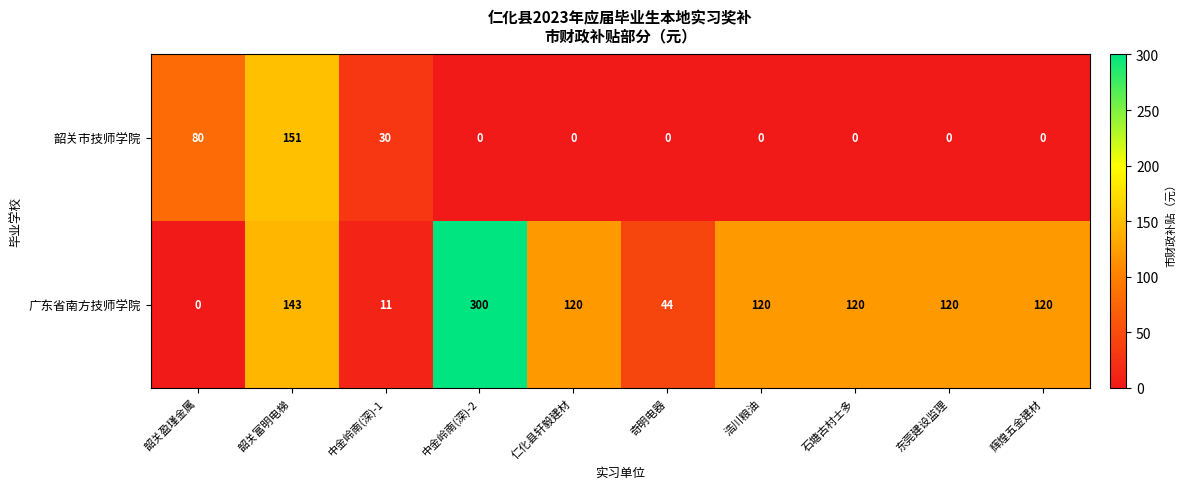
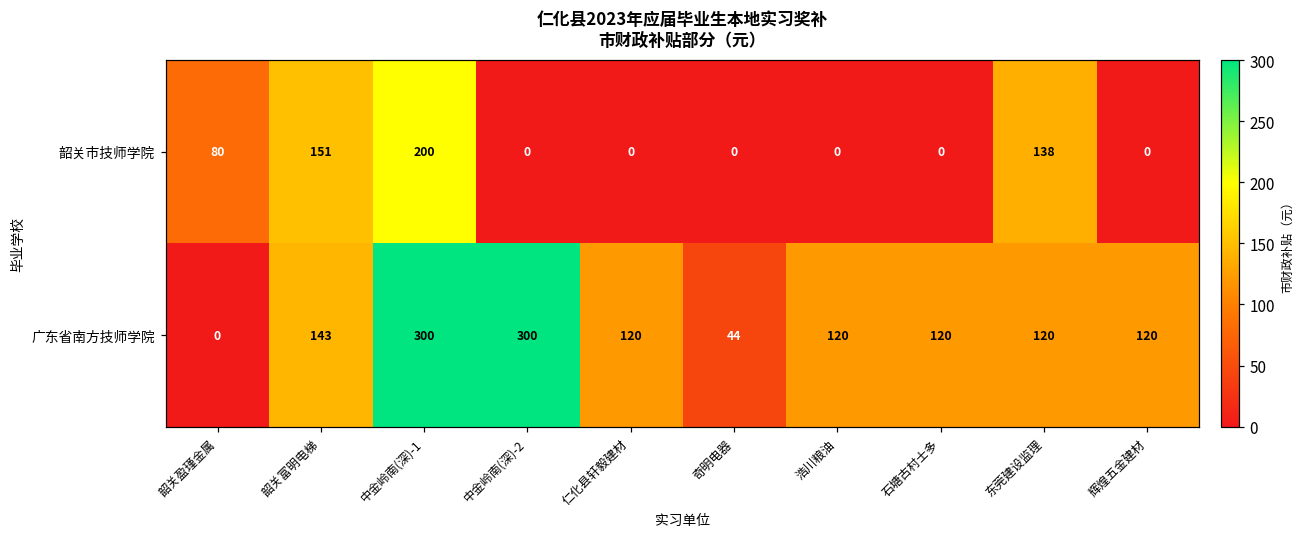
  {
    "韶关市技师学院": {
      "韶关盈瑾金属": 80,
      "韶关富明电梯": 151,
-     "中金岭南(深)-1": 30,
+     "中金岭南(深)-1": 200,
      "中金岭南(深)-2": 0,
      "仁化县轩毅建材": 0,
      "奇明电器": 0,
      "浩川粮油": 0,
      "石塘古村士多": 0,
-     "东莞建设监理": 0,
+     "东莞建设监理": 138,
      "辉煌五金建材": 0
    },
    "广东省南方技师学院": {
      "韶关盈瑾金属": 0,
      "韶关富明电梯": 143,
-     "中金岭南(深)-1": 11,
+     "中金岭南(深)-1": 300,
      "中金岭南(深)-2": 300,
      "仁化县轩毅建材": 120,
      "奇明电器": 44,
      "浩川粮油": 120,
      "石塘古村士多": 120,
      "东莞建设监理": 120,
      "辉煌五金建材": 120
    }
  }
